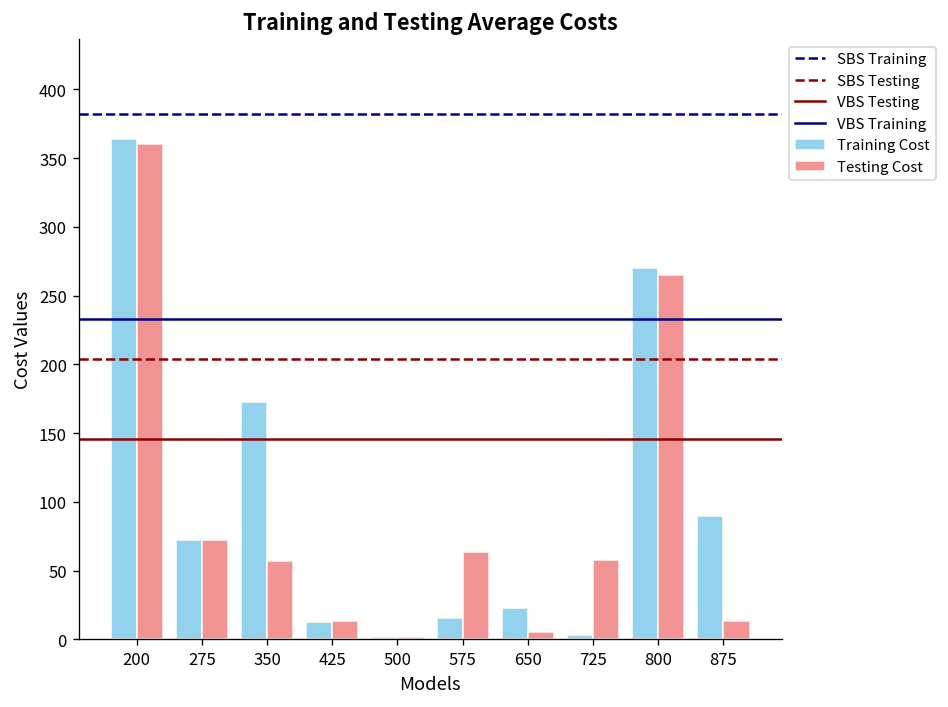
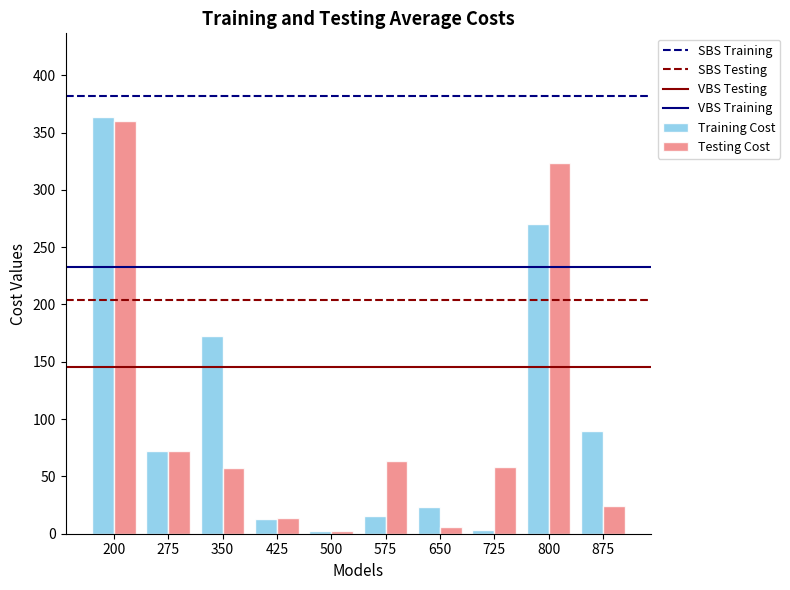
  {
    "Training Cost": {
      "200": 364,
      "275": 72,
      "350": 173,
      "425": 13,
      "575": 16,
      "650": 23,
      "725": 3,
      "800": 270,
      "875": 90
    },
    "Testing Cost": {
      "200": 360,
      "275": 73,
      "350": 57,
      "425": 13,
      "575": 64,
      "650": 6,
      "725": 58,
-     "800": 265,
-     "875": 14
+     "800": 323,
+     "875": 25
    }
  }
